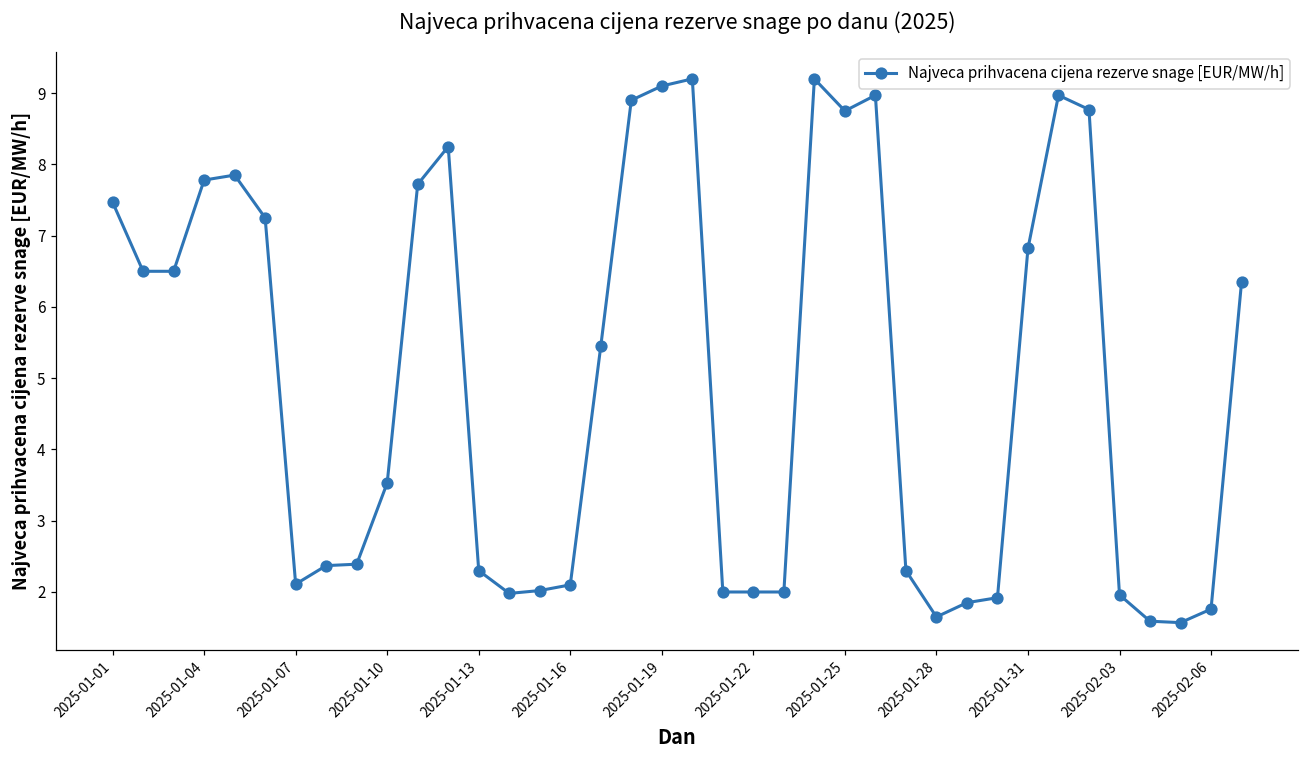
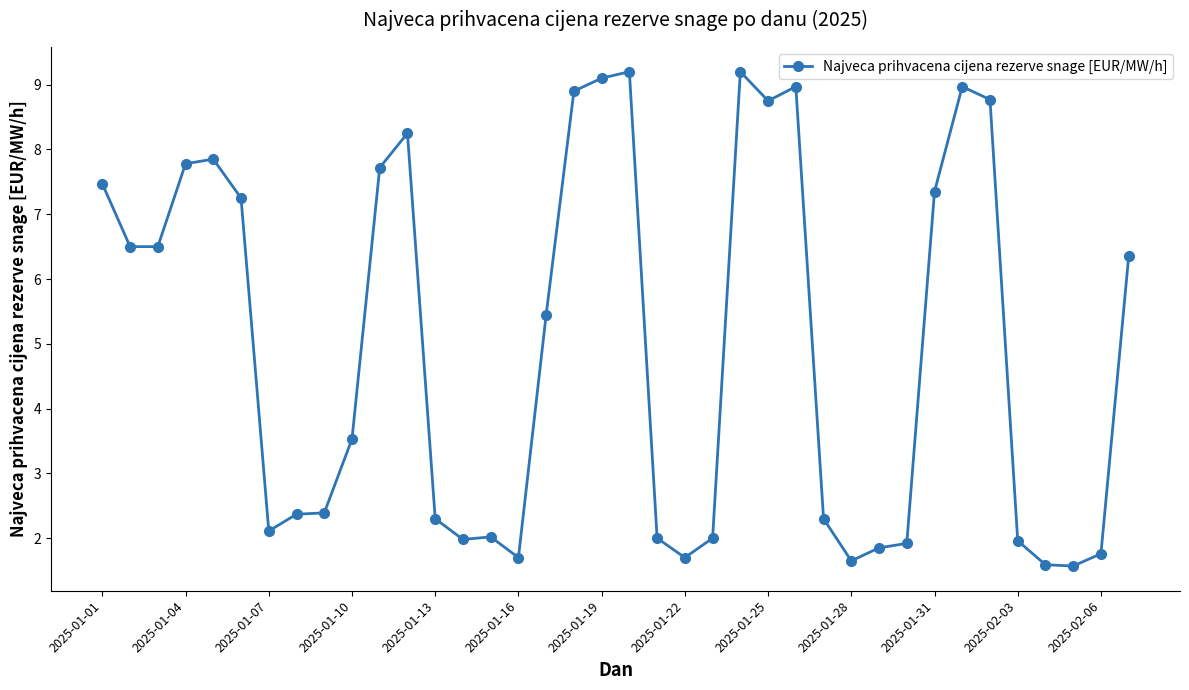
  {
    "2025-01-01": 7.5,
    "2025-01-04": 7.8,
    "2025-01-07": 2.1,
    "2025-01-10": 3.5,
    "2025-01-13": 2.3,
-   "2025-01-16": 2.1,
+   "2025-01-16": 1.7,
    "2025-01-19": 9.1,
-   "2025-01-22": 2.0,
+   "2025-01-22": 1.7,
    "2025-01-25": 8.8,
    "2025-01-28": 1.7,
-   "2025-01-31": 6.8,
+   "2025-01-31": 7.4,
    "2025-02-03": 2.0,
    "2025-02-06": 1.8
  }
